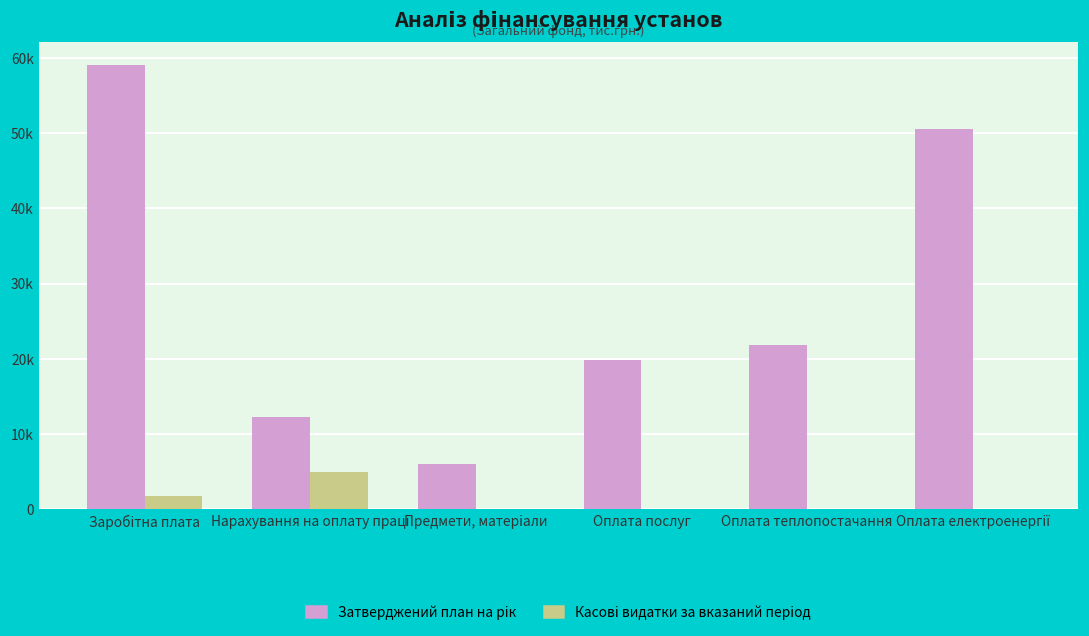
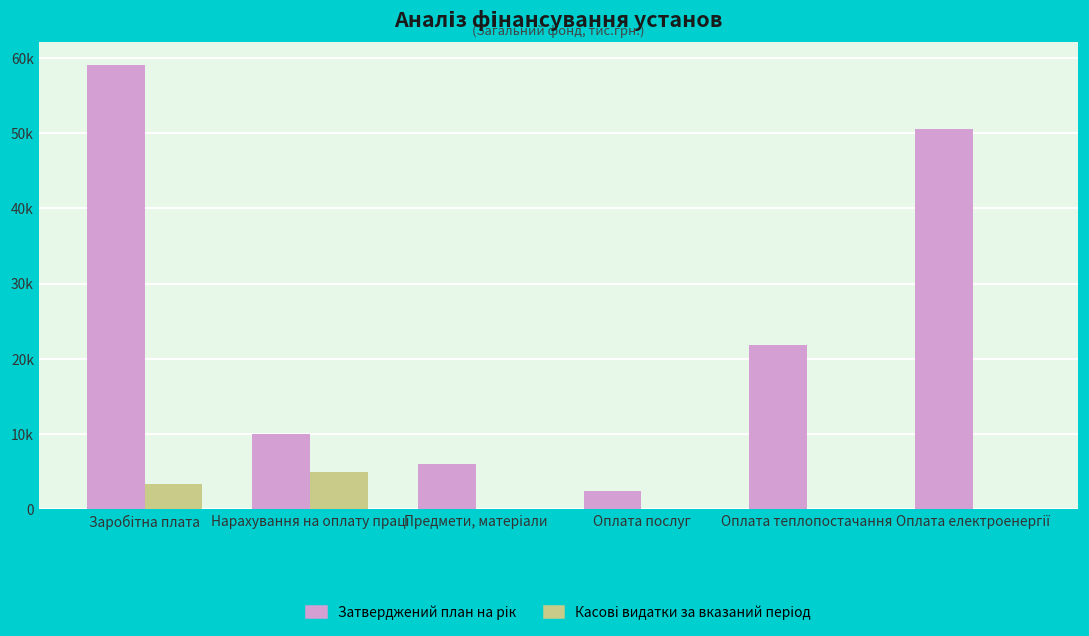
  {
    "Затверджений план на рік": {
      "Заробітна плата": 59000,
-     "Нарахування на оплату праці": 12000,
+     "Нарахування на оплату праці": 10000,
      "Предмети, матеріали": 6000,
-     "Оплата послуг": 20000,
+     "Оплата послуг": 2000,
      "Оплата теплопостачання": 22000,
      "Оплата електроенергії": 51000
    },
    "Касові видатки за вказаний період": {
-     "Заробітна плата": 2000,
+     "Заробітна плата": 3000,
      "Нарахування на оплату праці": 5000,
      "Предмети, матеріали": 0,
      "Оплата послуг": 0,
      "Оплата теплопостачання": 0,
      "Оплата електроенергії": 0
    }
  }
